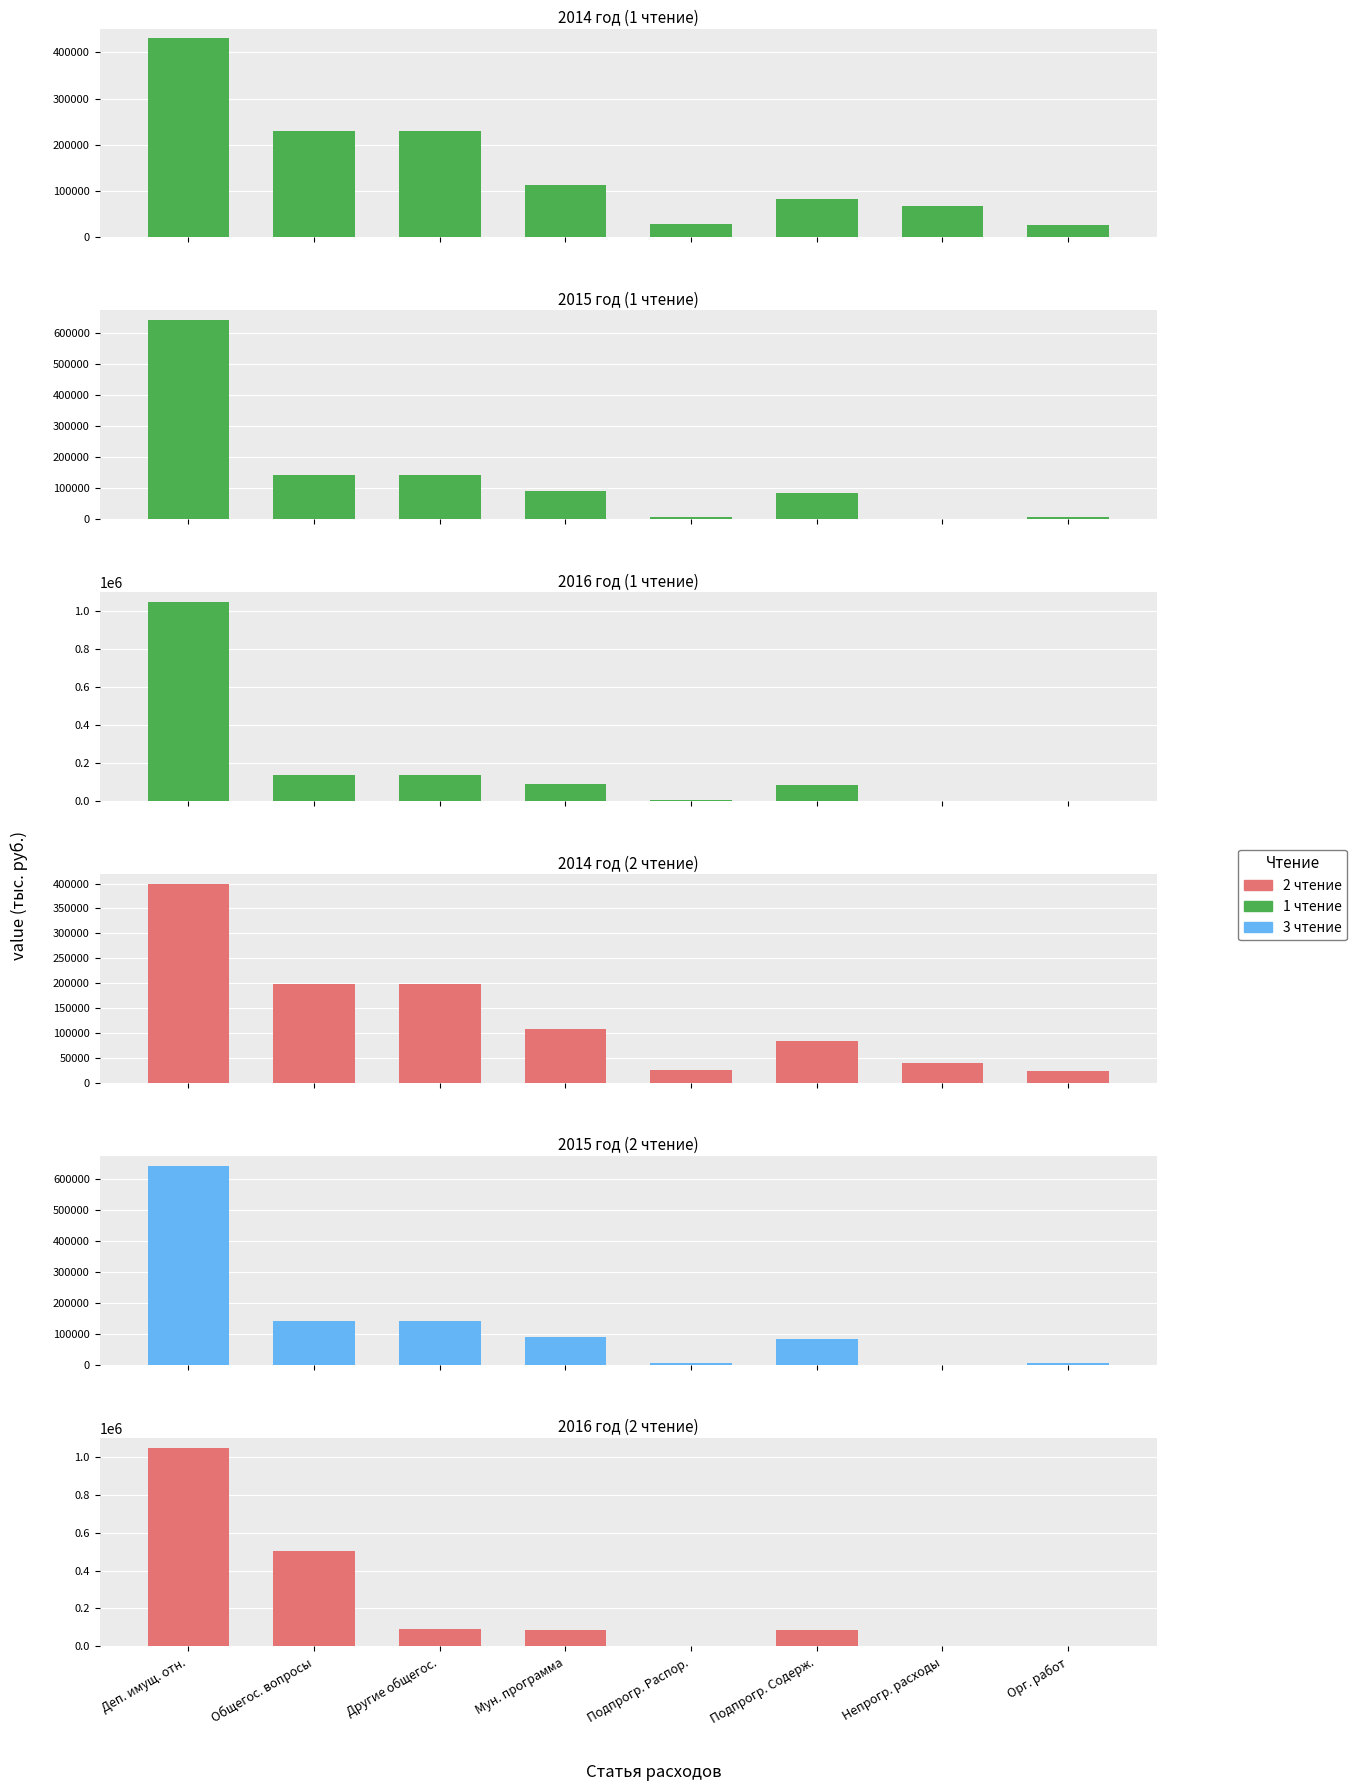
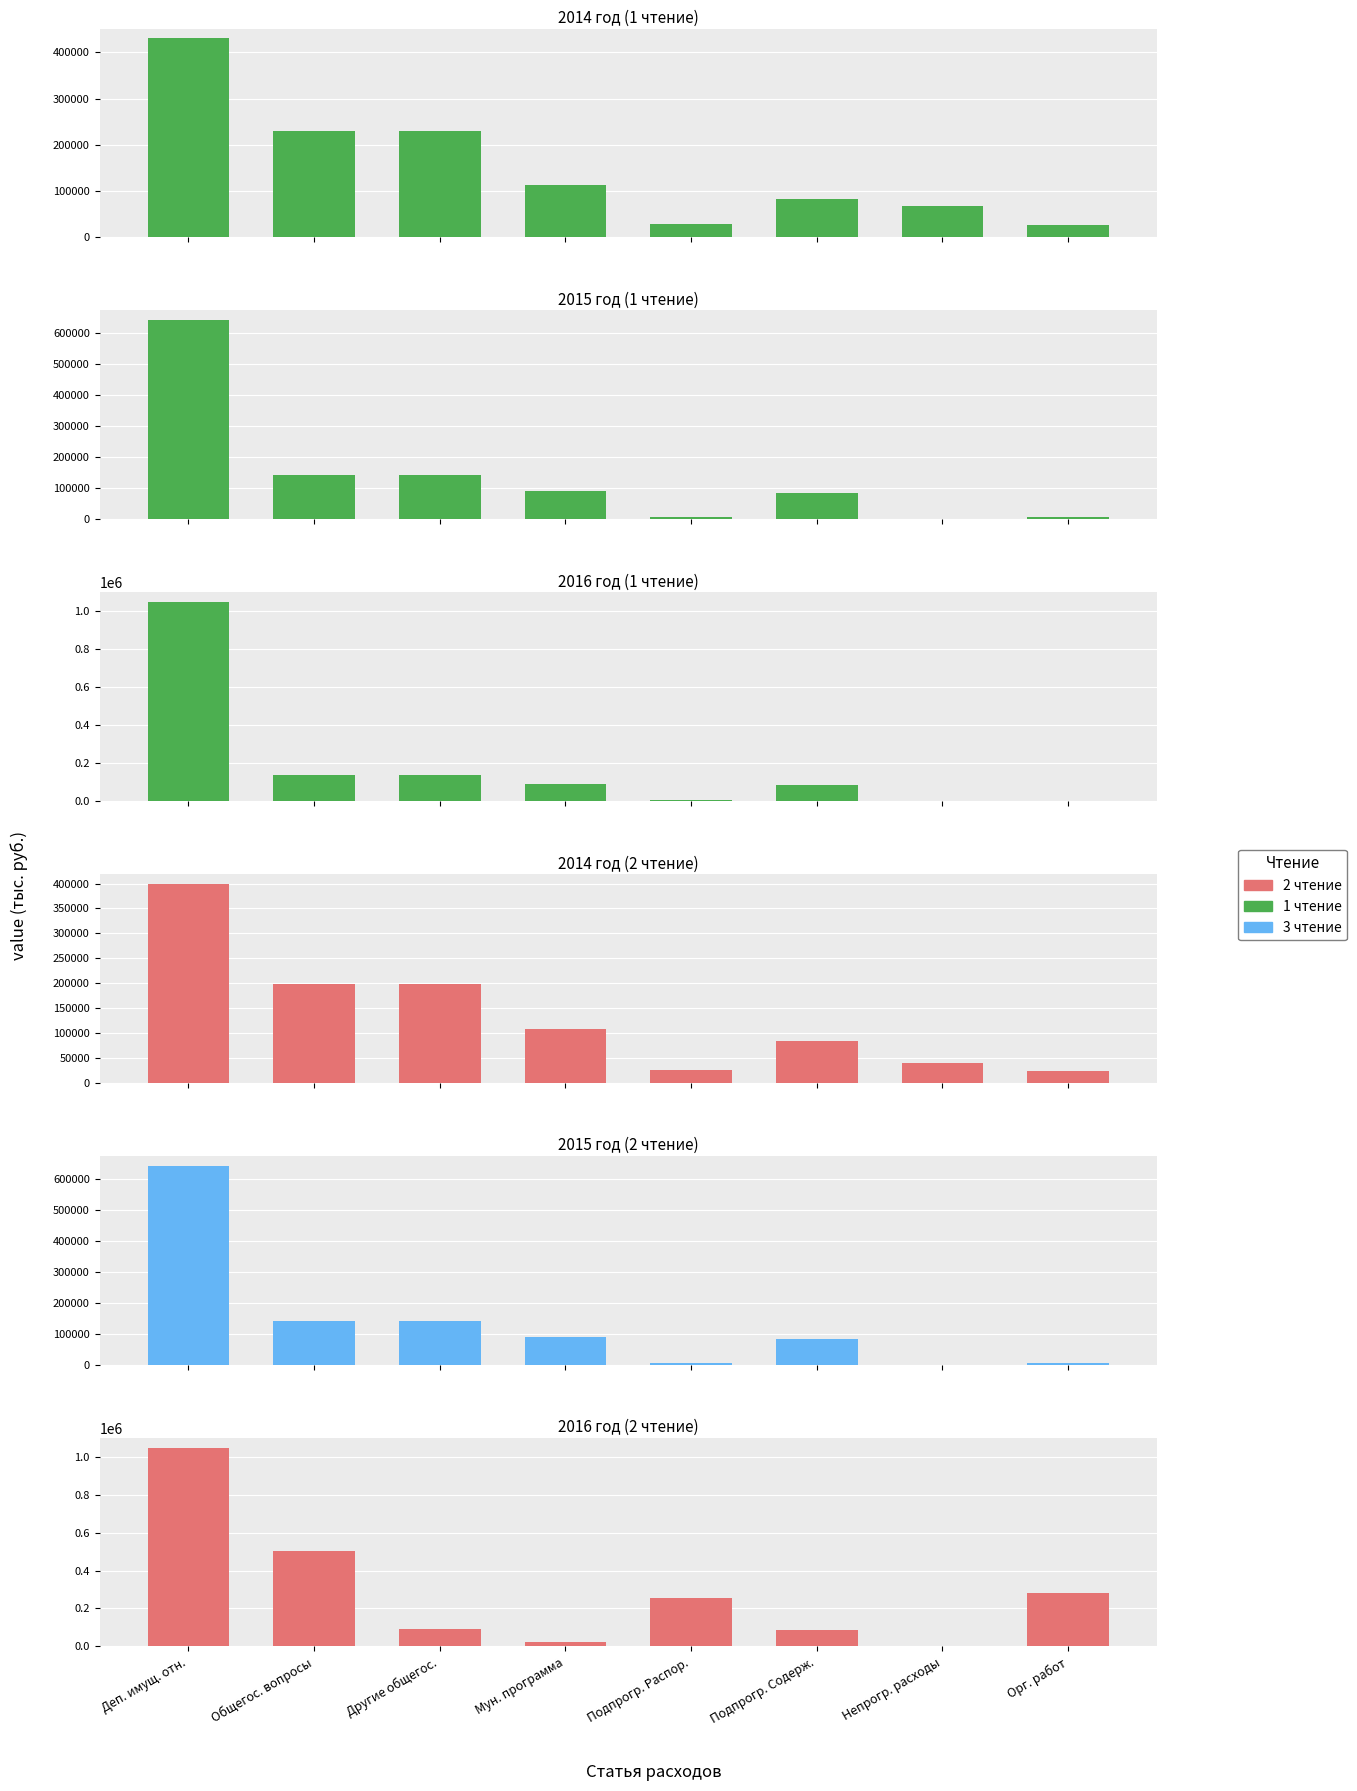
  {
    "2016 год (2 чтение)": {
      "Деп. имущ. отн.": 1050000,
      "Общегос. вопросы": 500000,
      "Другие общегос.": 90000,
-     "Мун. программа": 90000,
-     "Подпрогр. Распор.": 0,
+     "Мун. программа": 30000,
+     "Подпрогр. Распор.": 260000,
      "Подпрогр. Содерж.": 80000,
      "Непрогр. расходы": 0,
-     "Орг. работ": 0
+     "Орг. работ": 280000
    }
  }
